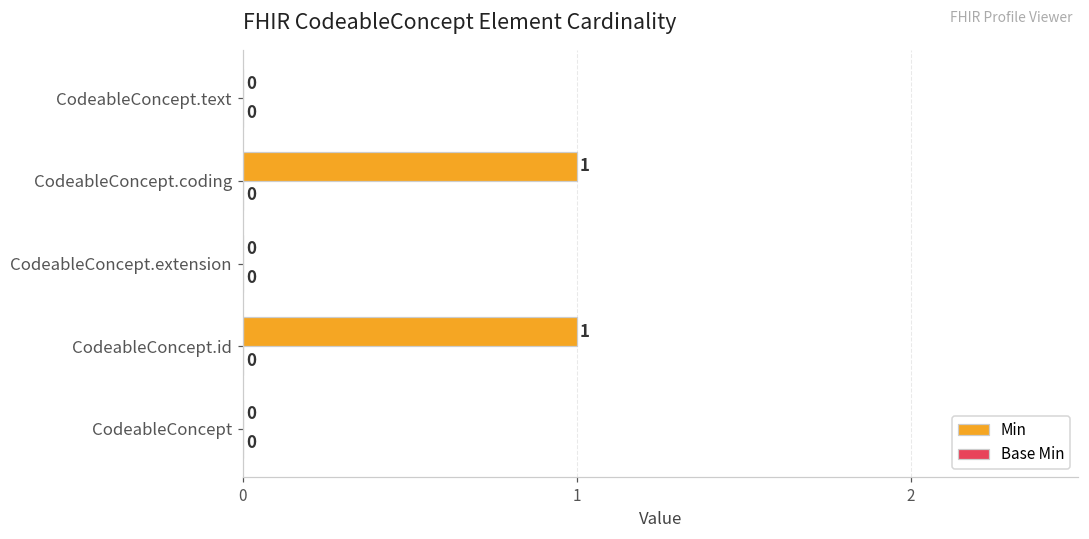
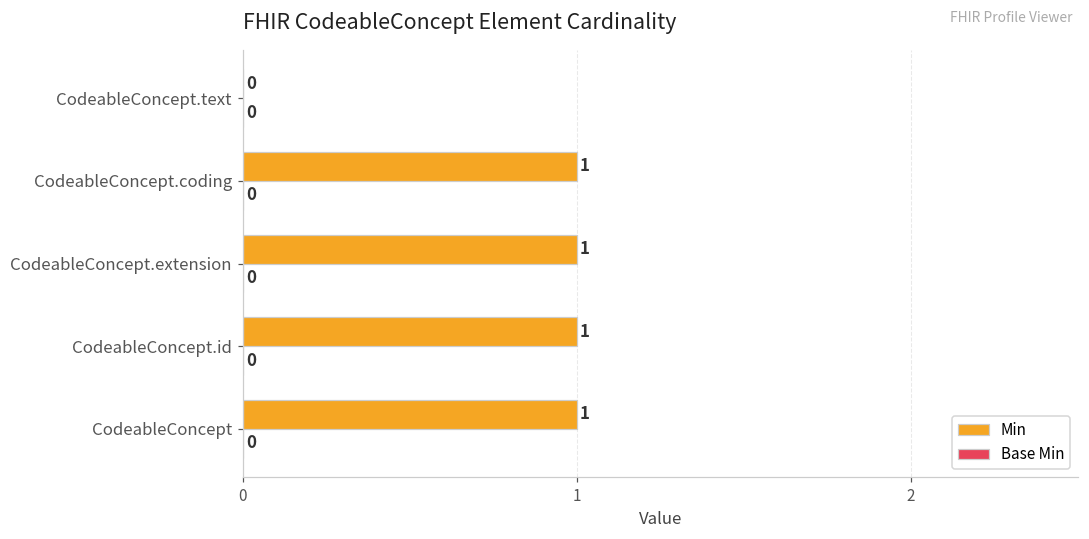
  {
    "Min": {
      "CodeableConcept.text": 0,
      "CodeableConcept.coding": 1,
-     "CodeableConcept.extension": 0,
+     "CodeableConcept.extension": 1,
      "CodeableConcept.id": 1,
-     "CodeableConcept": 0
+     "CodeableConcept": 1
    },
    "Base Min": {
      "CodeableConcept.text": 0,
      "CodeableConcept.coding": 0,
      "CodeableConcept.extension": 0,
      "CodeableConcept.id": 0,
      "CodeableConcept": 0
    }
  }
